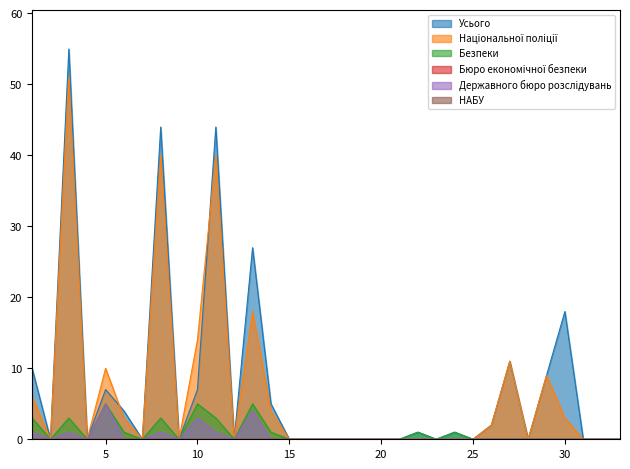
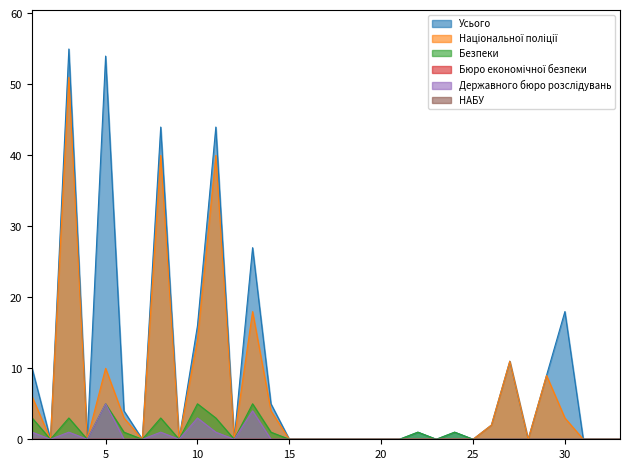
  {
    "Усього": {
-     "5": 7,
-     "10": 7,
+     "5": 54,
+     "10": 16,
      "30": 18
    },
    "Національної поліції": {
      "5": 10,
      "10": 14,
      "30": 3
    },
    "Безпеки": {
      "10": 5
    },
    "НАБУ": {
      "5": 0,
      "10": 0
    },
    "Державного бюро розслідувань": {
      "10": 3
    }
  }
